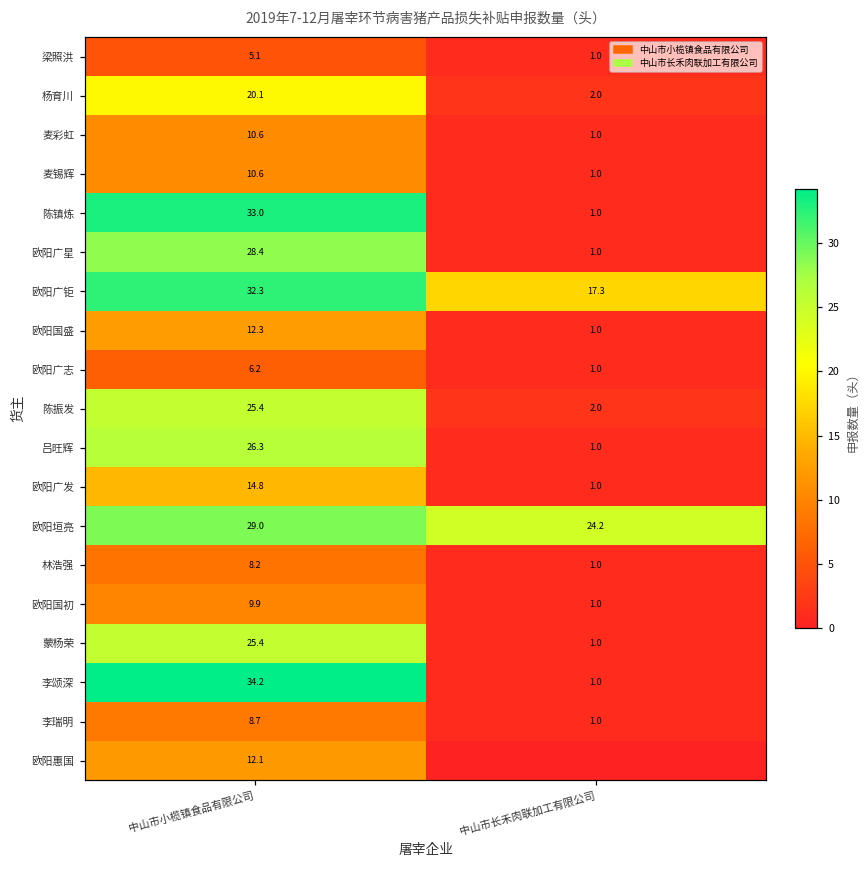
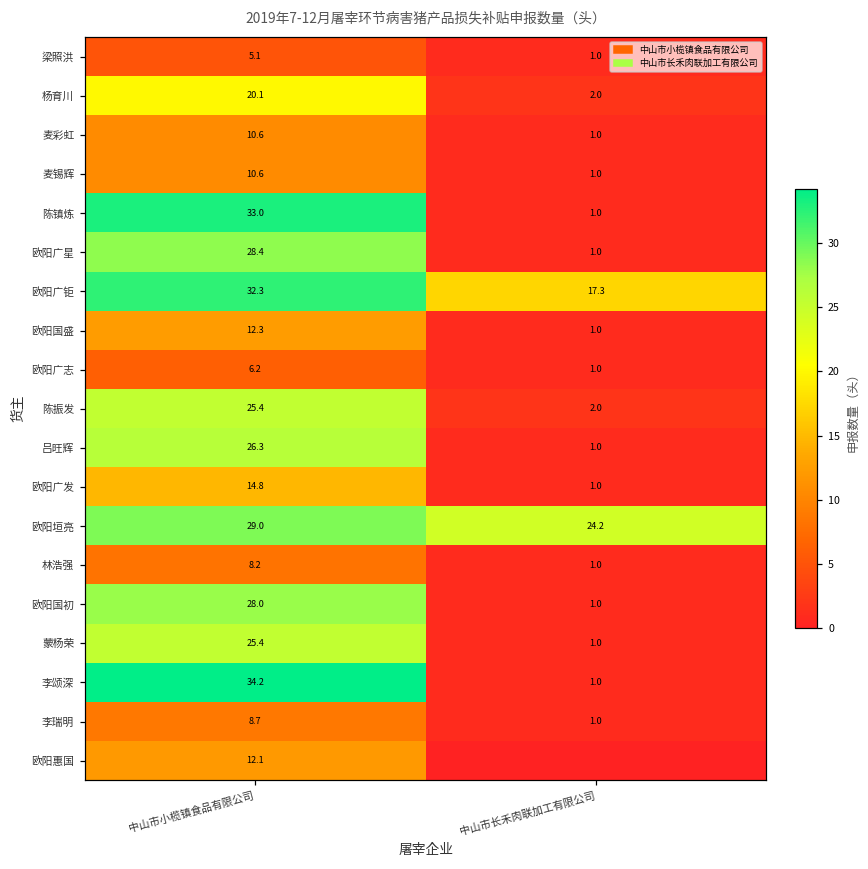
  {
    "梁照洪": {
      "中山市小榄镇食品有限公司": 5.1,
      "中山市长禾肉联加工有限公司": 1.0
    },
    "杨育川": {
      "中山市小榄镇食品有限公司": 20.1,
      "中山市长禾肉联加工有限公司": 2.0
    },
    "麦彩虹": {
      "中山市小榄镇食品有限公司": 10.6,
      "中山市长禾肉联加工有限公司": 1.0
    },
    "麦锡辉": {
      "中山市小榄镇食品有限公司": 10.6,
      "中山市长禾肉联加工有限公司": 1.0
    },
    "陈镇炼": {
      "中山市小榄镇食品有限公司": 33.0,
      "中山市长禾肉联加工有限公司": 1.0
    },
    "欧阳广星": {
      "中山市小榄镇食品有限公司": 28.4,
      "中山市长禾肉联加工有限公司": 1.0
    },
    "欧阳广钜": {
      "中山市小榄镇食品有限公司": 32.3,
      "中山市长禾肉联加工有限公司": 17.3
    },
    "欧阳国盛": {
      "中山市小榄镇食品有限公司": 12.3,
      "中山市长禾肉联加工有限公司": 1.0
    },
    "欧阳广志": {
      "中山市小榄镇食品有限公司": 6.2,
      "中山市长禾肉联加工有限公司": 1.0
    },
    "陈振发": {
      "中山市小榄镇食品有限公司": 25.4,
      "中山市长禾肉联加工有限公司": 2.0
    },
    "吕旺辉": {
      "中山市小榄镇食品有限公司": 26.3,
      "中山市长禾肉联加工有限公司": 1.0
    },
    "欧阳广发": {
      "中山市小榄镇食品有限公司": 14.8,
      "中山市长禾肉联加工有限公司": 1.0
    },
    "欧阳垣亮": {
      "中山市小榄镇食品有限公司": 29.0,
      "中山市长禾肉联加工有限公司": 24.2
    },
    "林浩强": {
      "中山市小榄镇食品有限公司": 8.2,
      "中山市长禾肉联加工有限公司": 1.0
    },
    "欧阳国初": {
-     "中山市小榄镇食品有限公司": 9.9,
+     "中山市小榄镇食品有限公司": 28.0,
      "中山市长禾肉联加工有限公司": 1.0
    },
    "蒙杨荣": {
      "中山市小榄镇食品有限公司": 25.4,
      "中山市长禾肉联加工有限公司": 1.0
    },
    "李颂深": {
      "中山市小榄镇食品有限公司": 34.2,
      "中山市长禾肉联加工有限公司": 1.0
    },
    "李瑞明": {
      "中山市小榄镇食品有限公司": 8.7,
      "中山市长禾肉联加工有限公司": 1.0
    },
    "欧阳惠国": {
      "中山市小榄镇食品有限公司": 12.1
    }
  }
